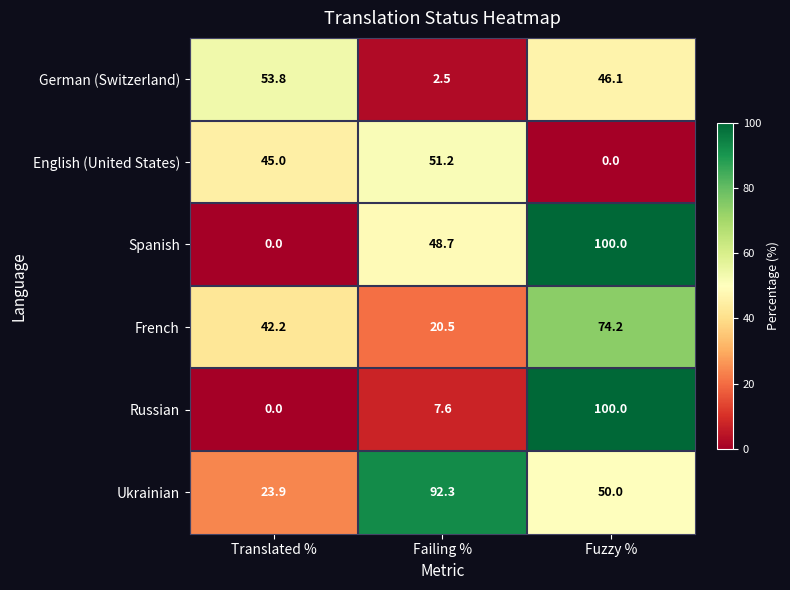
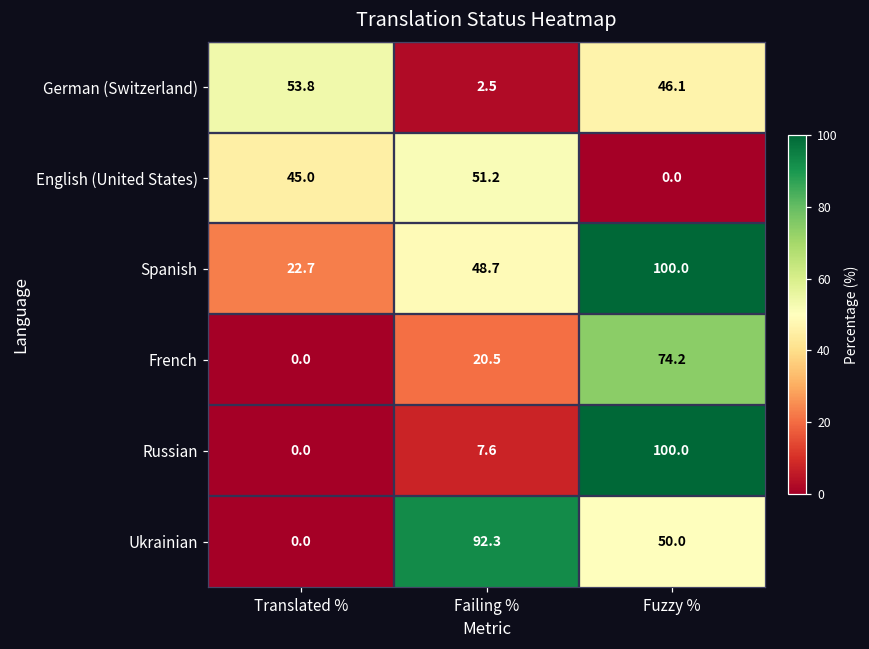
  {
    "German (Switzerland)": {
      "Translated %": 53.8,
      "Failing %": 2.5,
      "Fuzzy %": 46.1
    },
    "English (United States)": {
      "Translated %": 45.0,
      "Failing %": 51.2,
      "Fuzzy %": 0.0
    },
    "Spanish": {
-     "Translated %": 0.0,
+     "Translated %": 22.7,
      "Failing %": 48.7,
      "Fuzzy %": 100.0
    },
    "French": {
-     "Translated %": 42.2,
+     "Translated %": 0.0,
      "Failing %": 20.5,
      "Fuzzy %": 74.2
    },
    "Russian": {
      "Translated %": 0.0,
      "Failing %": 7.6,
      "Fuzzy %": 100.0
    },
    "Ukrainian": {
-     "Translated %": 23.9,
+     "Translated %": 0.0,
      "Failing %": 92.3,
      "Fuzzy %": 50.0
    }
  }
